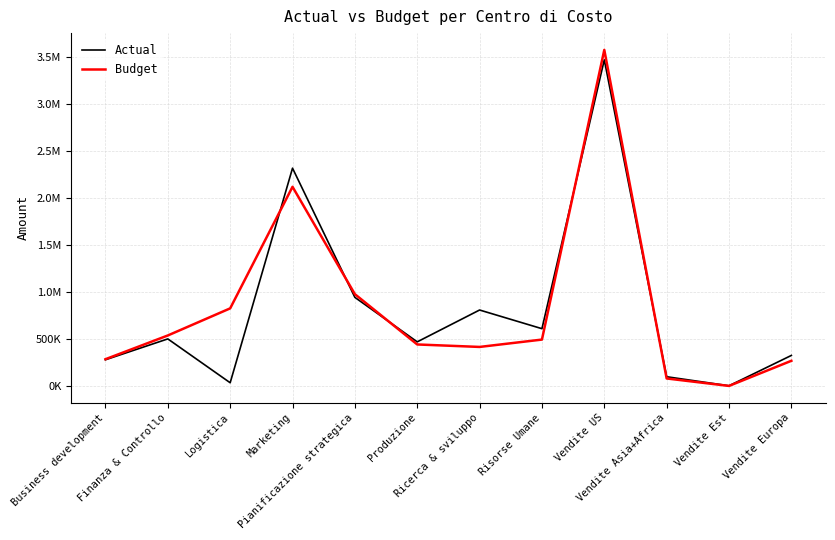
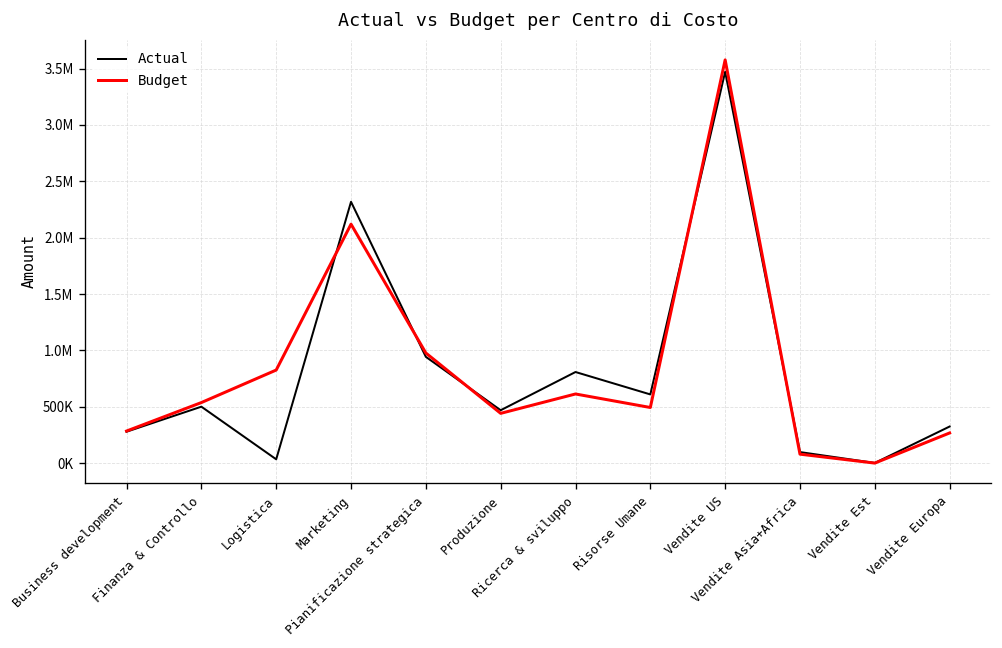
  {
    "Actual": {
      "Finanza & Controllo": 500000,
      "Logistica": 0,
      "Marketing": 2300000,
      "Pianificazione strategica": 900000,
      "Produzione": 500000,
      "Ricerca & sviluppo": 800000,
      "Risorse Umane": 600000,
      "Vendite US": 3500000,
      "Vendite Europa": 300000
    },
    "Budget": {
      "Finanza & Controllo": 500000,
      "Logistica": 800000,
      "Marketing": 2100000,
      "Pianificazione strategica": 1000000,
      "Produzione": 400000,
-     "Ricerca & sviluppo": 400000,
+     "Ricerca & sviluppo": 600000,
      "Risorse Umane": 500000,
      "Vendite US": 3600000,
      "Vendite Europa": 300000
    }
  }
